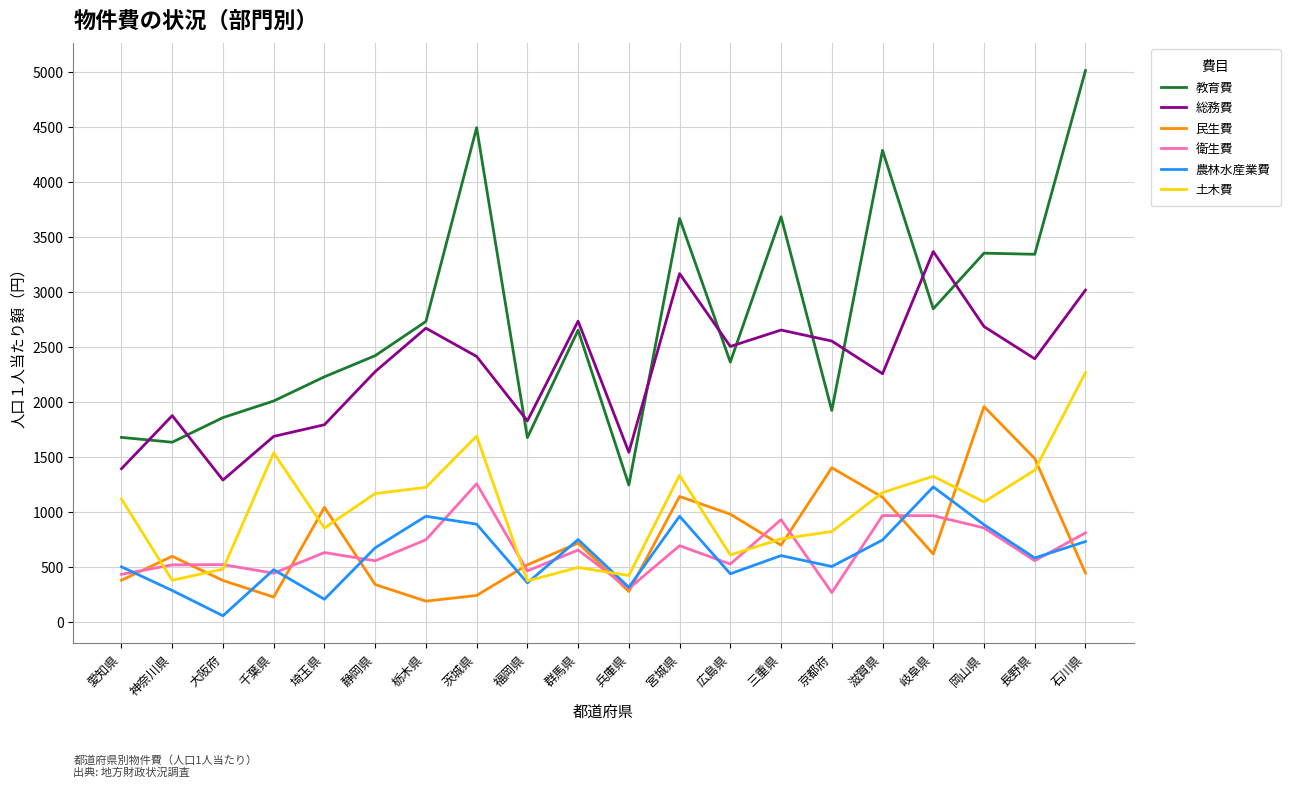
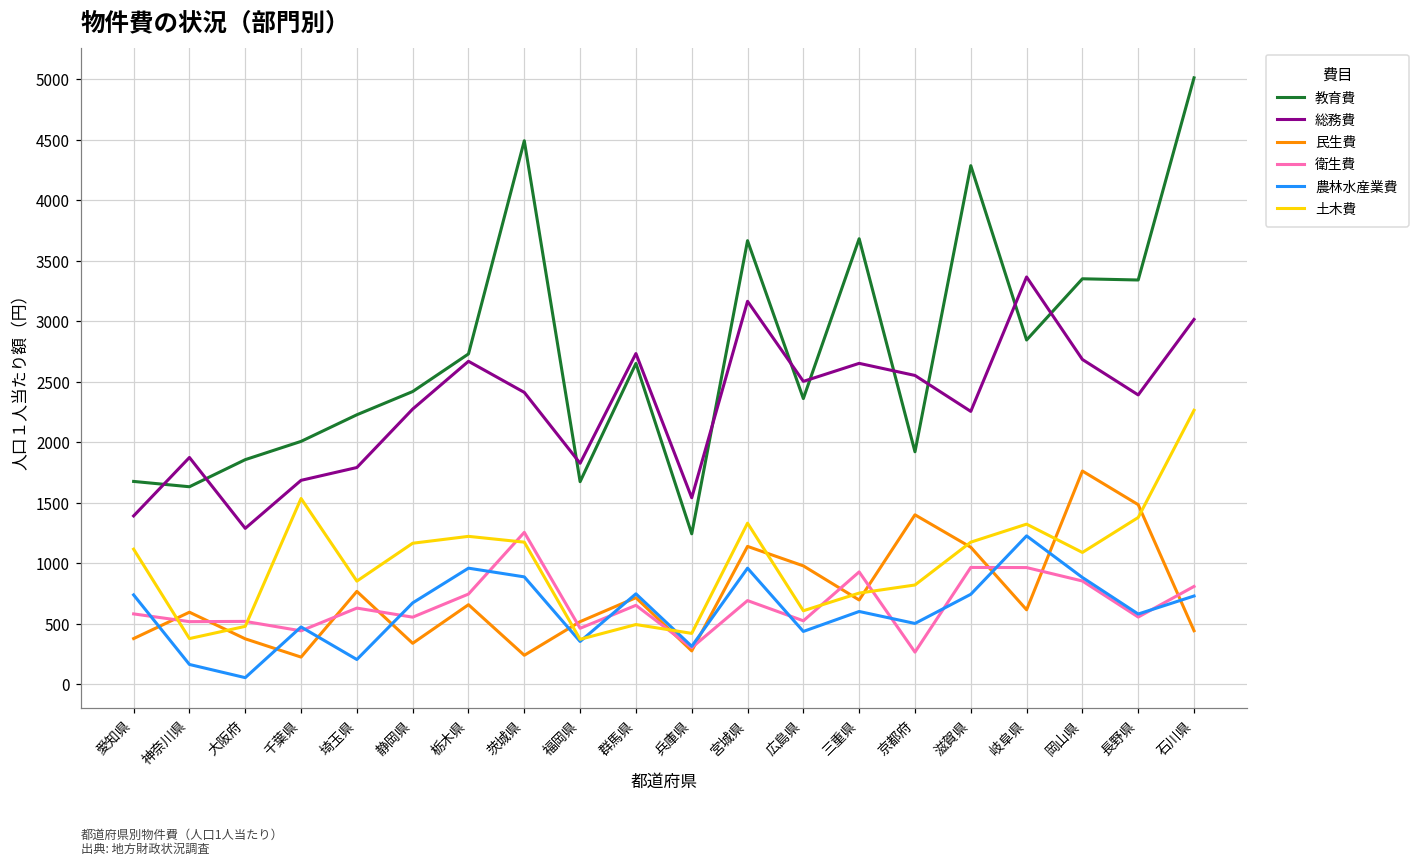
  {
    "教育費": {
      "愛知県": 1680,
      "神奈川県": 1630,
      "大阪府": 1860,
      "千葉県": 2010,
      "埼玉県": 2230,
      "静岡県": 2420,
      "栃木県": 2730,
      "茨城県": 4490,
      "福岡県": 1670,
      "群馬県": 2650,
      "兵庫県": 1240,
      "宮城県": 3670,
      "広島県": 2360,
      "三重県": 3680,
      "京都府": 1920,
      "滋賀県": 4290,
      "岐阜県": 2850,
      "岡山県": 3350,
      "長野県": 3340,
      "石川県": 5010
    },
    "総務費": {
      "愛知県": 1390,
      "神奈川県": 1870,
      "大阪府": 1290,
      "千葉県": 1690,
      "埼玉県": 1790,
      "静岡県": 2270,
      "栃木県": 2670,
      "茨城県": 2410,
      "福岡県": 1830,
      "群馬県": 2730,
      "兵庫県": 1540,
      "宮城県": 3170,
      "広島県": 2500,
      "三重県": 2650,
      "京都府": 2550,
      "滋賀県": 2260,
      "岐阜県": 3370,
      "岡山県": 2680,
      "長野県": 2390,
      "石川県": 3020
    },
    "民生費": {
      "愛知県": 380,
      "神奈川県": 600,
      "大阪府": 380,
      "千葉県": 220,
-     "埼玉県": 1040,
+     "埼玉県": 770,
      "静岡県": 340,
-     "栃木県": 190,
+     "栃木県": 660,
      "茨城県": 240,
      "福岡県": 520,
      "群馬県": 720,
      "兵庫県": 280,
      "宮城県": 1140,
      "広島県": 980,
      "三重県": 700,
      "京都府": 1400,
      "滋賀県": 1130,
      "岐阜県": 620,
-     "岡山県": 1960,
+     "岡山県": 1760,
      "長野県": 1480,
      "石川県": 440
    },
    "衛生費": {
-     "愛知県": 430,
+     "愛知県": 580,
      "神奈川県": 520,
      "大阪府": 520,
      "千葉県": 440,
      "埼玉県": 630,
      "静岡県": 550,
      "栃木県": 750,
      "茨城県": 1260,
      "福岡県": 460,
      "群馬県": 650,
      "宮城県": 690,
      "広島県": 520,
      "三重県": 930,
      "京都府": 270,
      "滋賀県": 970,
      "岐阜県": 960,
      "岡山県": 850,
      "長野県": 560,
      "石川県": 810
    },
    "農林水産業費": {
-     "愛知県": 500,
-     "神奈川県": 280,
+     "愛知県": 740,
+     "神奈川県": 160,
      "大阪府": 50,
      "千葉県": 470,
      "埼玉県": 200,
      "静岡県": 670,
      "栃木県": 960,
      "茨城県": 890,
      "群馬県": 750,
      "宮城県": 960,
      "広島県": 440,
      "三重県": 600,
      "京都府": 500,
      "滋賀県": 740,
      "岐阜県": 1230,
      "岡山県": 880,
      "長野県": 580,
      "石川県": 730
    },
    "土木費": {
      "愛知県": 1120,
      "神奈川県": 380,
      "大阪府": 480,
      "千葉県": 1540,
      "埼玉県": 850,
      "静岡県": 1170,
      "栃木県": 1220,
-     "茨城県": 1690,
+     "茨城県": 1170,
      "群馬県": 490,
      "兵庫県": 420,
      "宮城県": 1330,
      "広島県": 610,
      "三重県": 750,
      "京都府": 820,
      "滋賀県": 1170,
      "岐阜県": 1320,
      "岡山県": 1090,
      "長野県": 1380,
      "石川県": 2260
    }
  }
